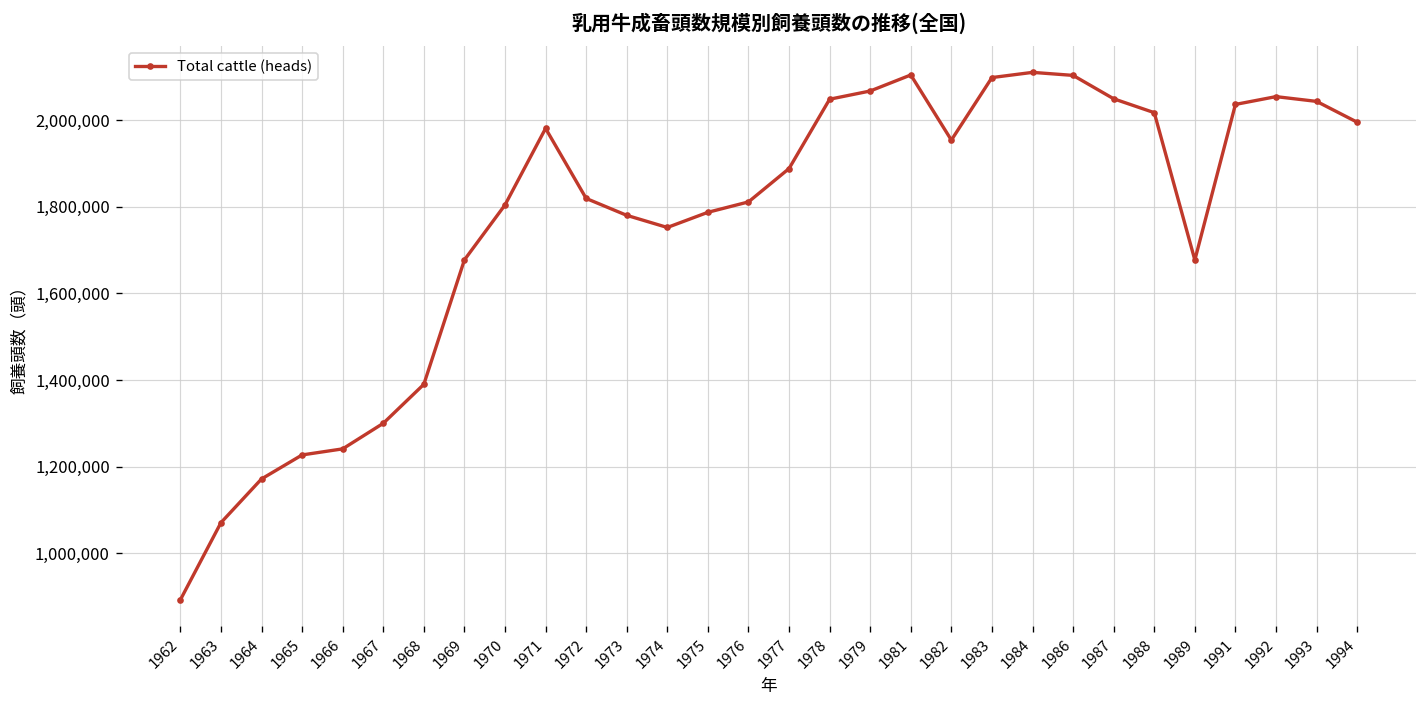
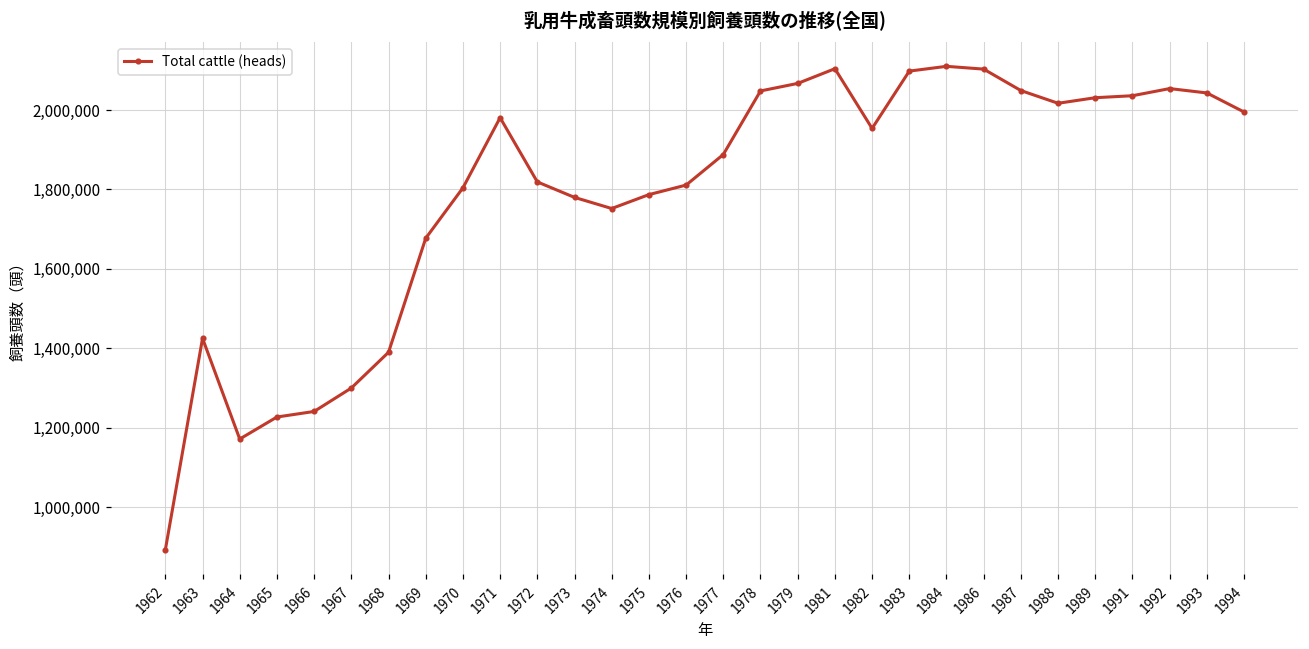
  {
    "1962": "890,000",
-   "1963": "1,070,000",
+   "1963": "1,430,000",
    "1964": "1,170,000",
    "1965": "1,230,000",
    "1966": "1,240,000",
    "1967": "1,300,000",
    "1968": "1,390,000",
    "1969": "1,680,000",
    "1970": "1,800,000",
    "1971": "1,980,000",
    "1972": "1,820,000",
    "1973": "1,780,000",
    "1974": "1,750,000",
    "1975": "1,790,000",
    "1976": "1,810,000",
    "1977": "1,890,000",
    "1978": "2,050,000",
    "1979": "2,070,000",
    "1981": "2,100,000",
    "1982": "1,950,000",
    "1983": "2,100,000",
    "1984": "2,110,000",
    "1986": "2,100,000",
    "1987": "2,050,000",
    "1988": "2,020,000",
-   "1989": "1,680,000",
+   "1989": "2,030,000",
    "1991": "2,040,000",
    "1992": "2,050,000",
    "1993": "2,040,000",
    "1994": "2,000,000"
  }
